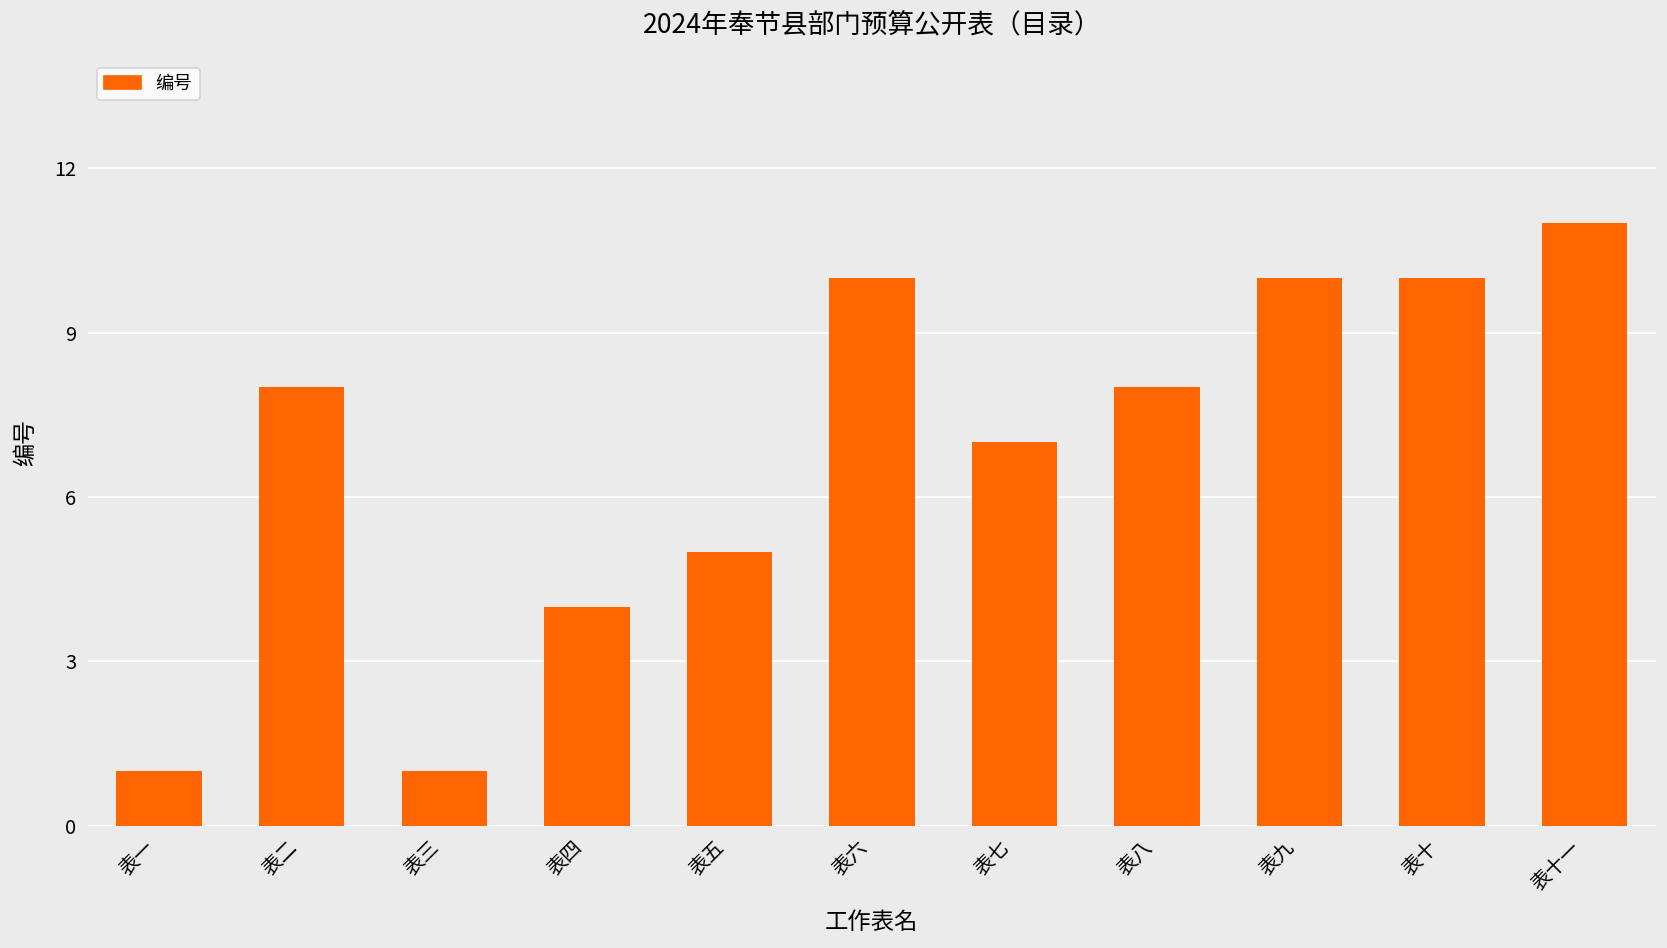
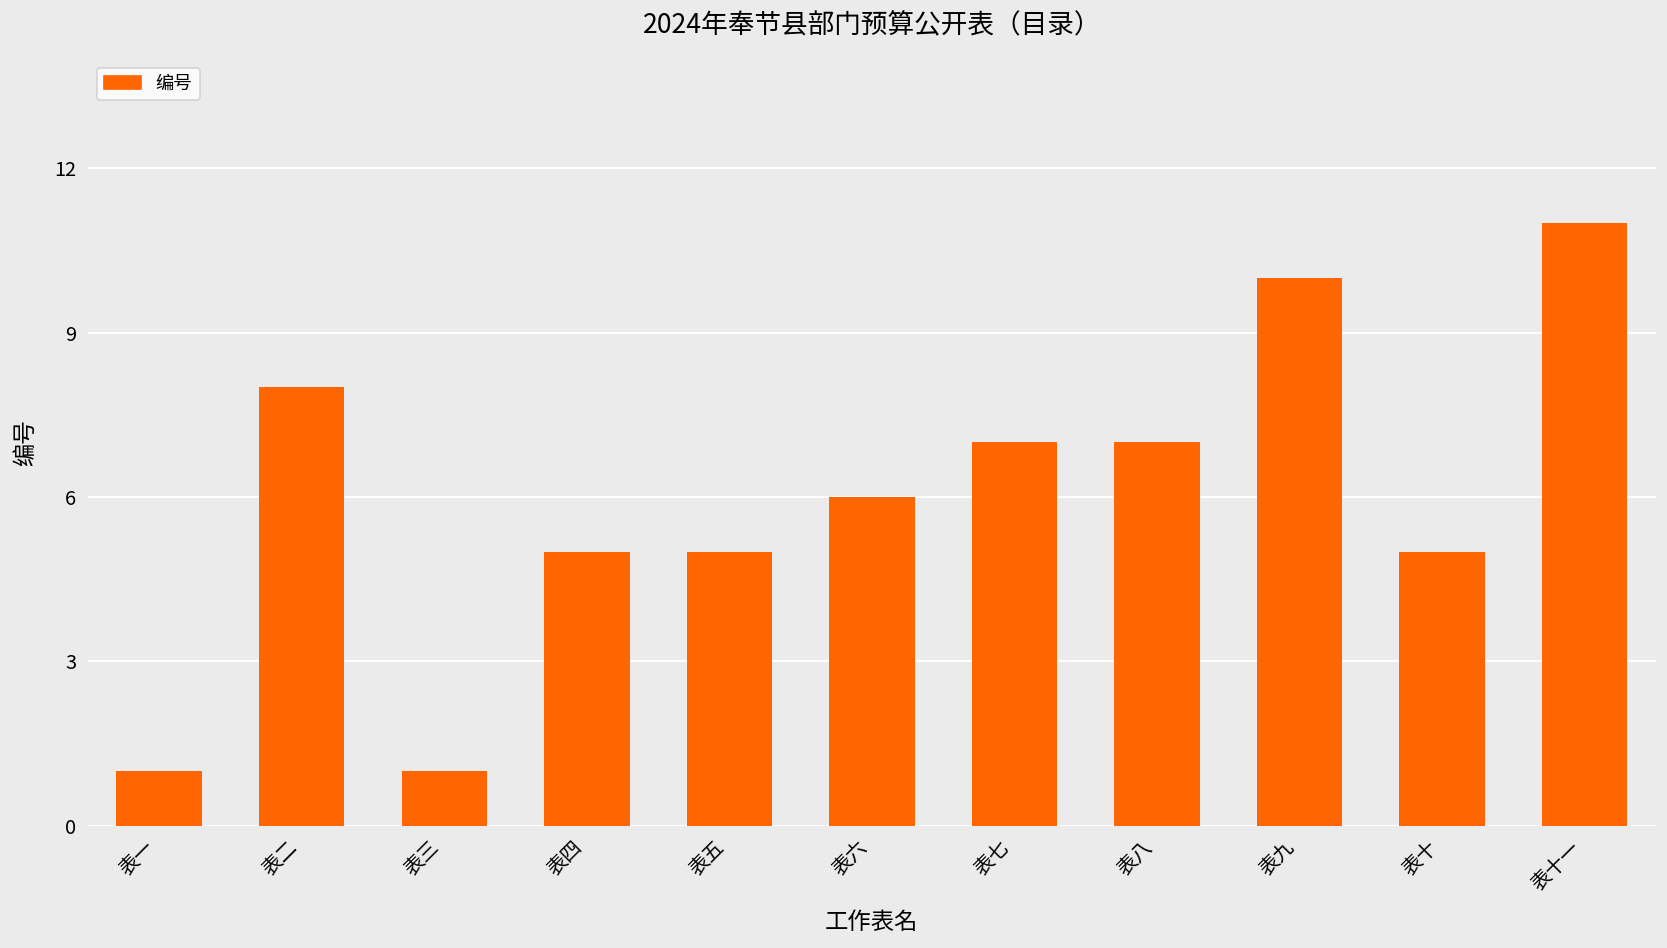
  {
    "表一": 1,
    "表二": 8,
    "表三": 1,
-   "表四": 4,
+   "表四": 5,
    "表五": 5,
-   "表六": 10,
+   "表六": 6,
    "表七": 7,
-   "表八": 8,
+   "表八": 7,
    "表九": 10,
-   "表十": 10,
+   "表十": 5,
    "表十一": 11
  }
